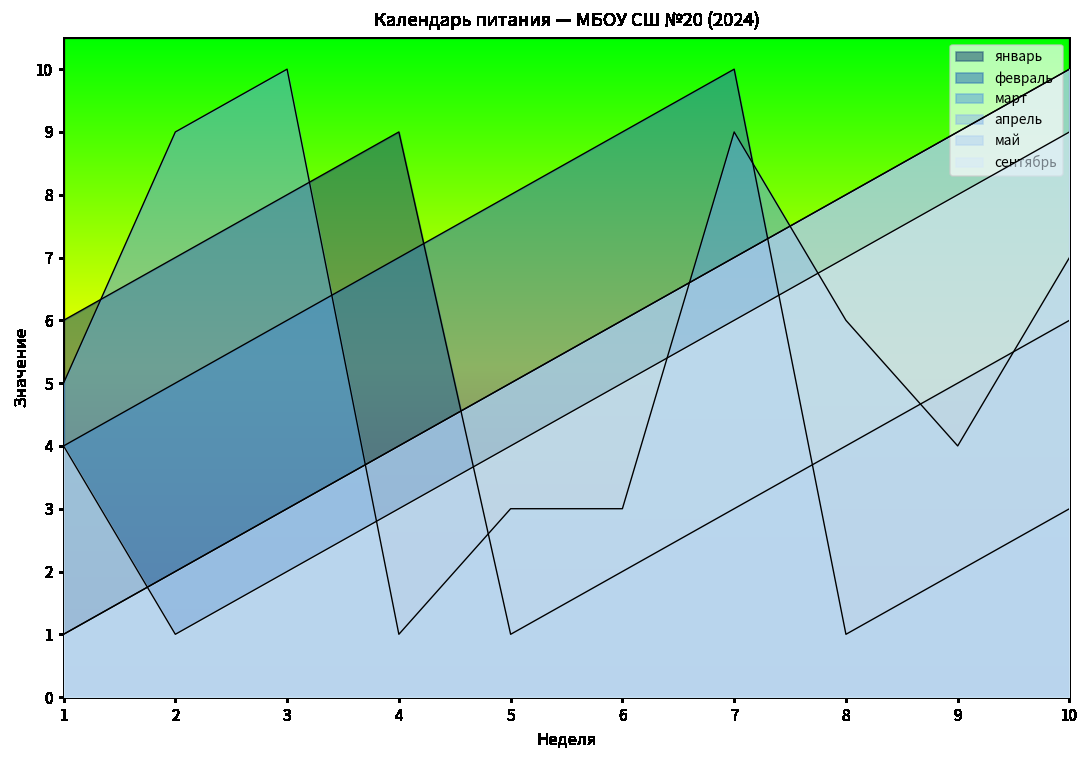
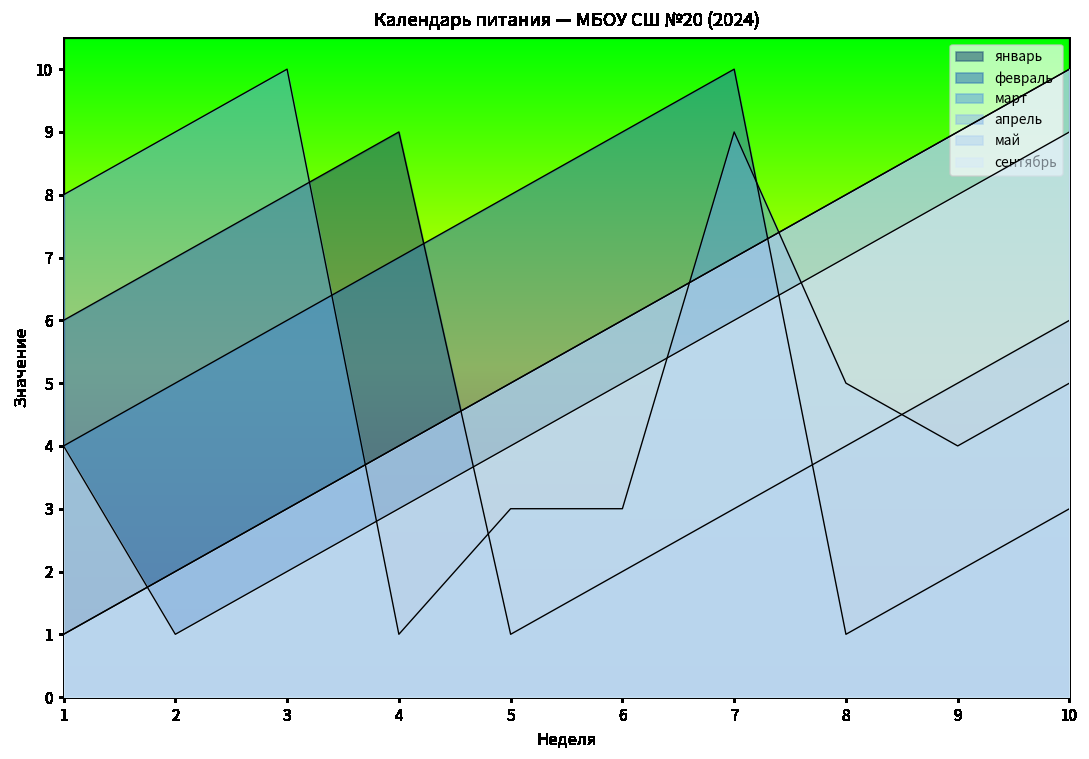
  {
    "март": {
-     "1": 5,
+     "1": 8,
      "2": 9,
      "3": 10,
      "4": 1,
      "5": 3,
      "6": 3,
      "7": 9,
-     "8": 6,
+     "8": 5,
      "9": 4,
-     "10": 7
+     "10": 5
    }
  }
